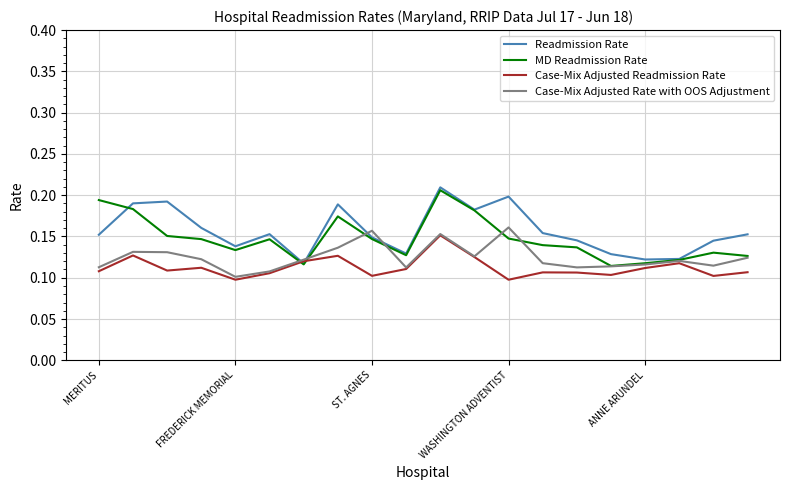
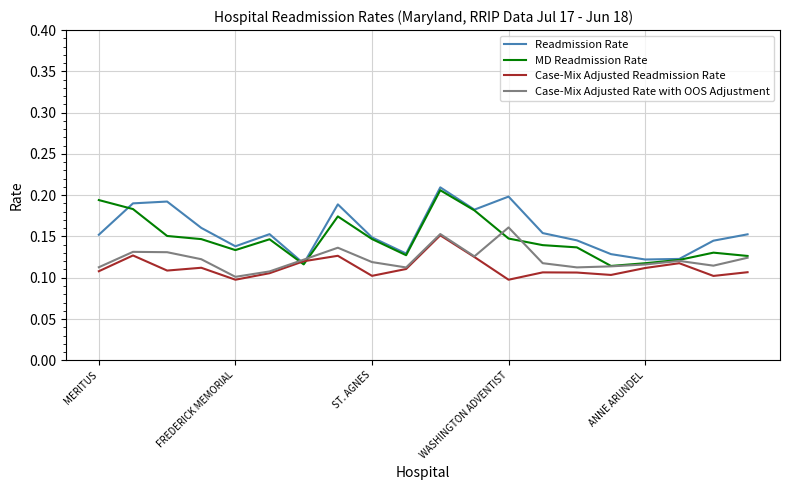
  {
    "Readmission Rate": {
      "MERITUS": 0.15,
      "FREDERICK MEMORIAL": 0.14,
      "WASHINGTON ADVENTIST": 0.20,
      "ANNE ARUNDEL": 0.12
    },
    "MD Readmission Rate": {
      "MERITUS": 0.19,
      "FREDERICK MEMORIAL": 0.13,
      "WASHINGTON ADVENTIST": 0.15
    },
    "Case-Mix Adjusted Readmission Rate": {
      "MERITUS": 0.11,
      "FREDERICK MEMORIAL": 0.10,
      "ST. AGNES": 0.10,
      "WASHINGTON ADVENTIST": 0.10,
      "ANNE ARUNDEL": 0.11
    },
    "Case-Mix Adjusted Rate with OOS Adjustment": {
      "MERITUS": 0.11,
      "FREDERICK MEMORIAL": 0.10,
-     "ST. AGNES": 0.16,
+     "ST. AGNES": 0.12,
      "WASHINGTON ADVENTIST": 0.16
    }
  }
